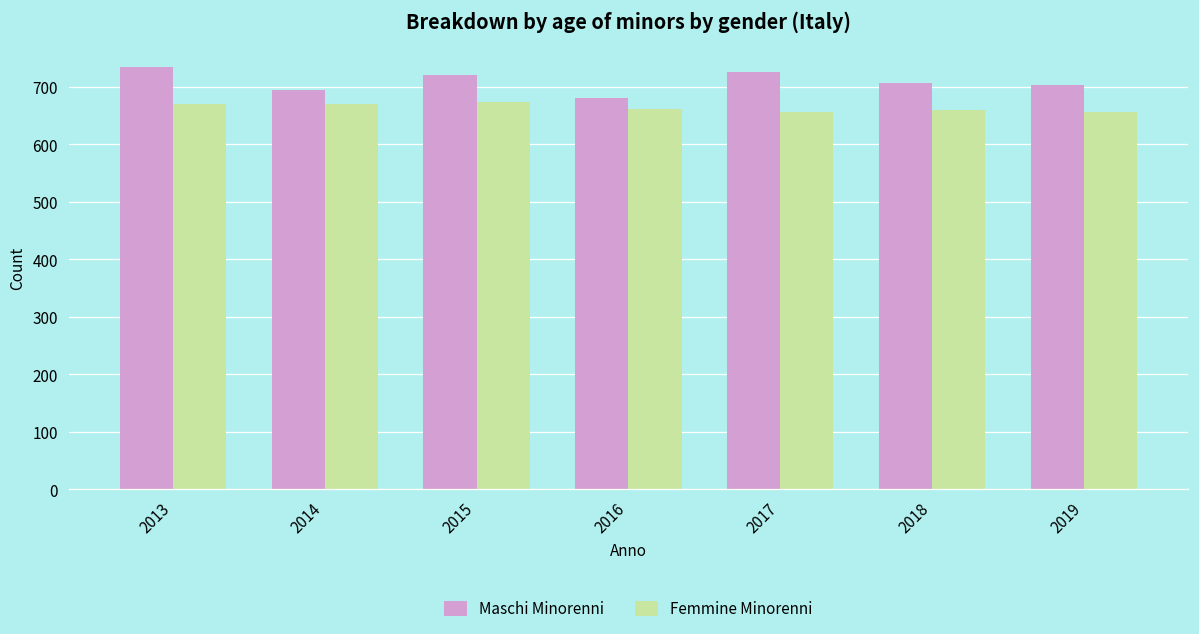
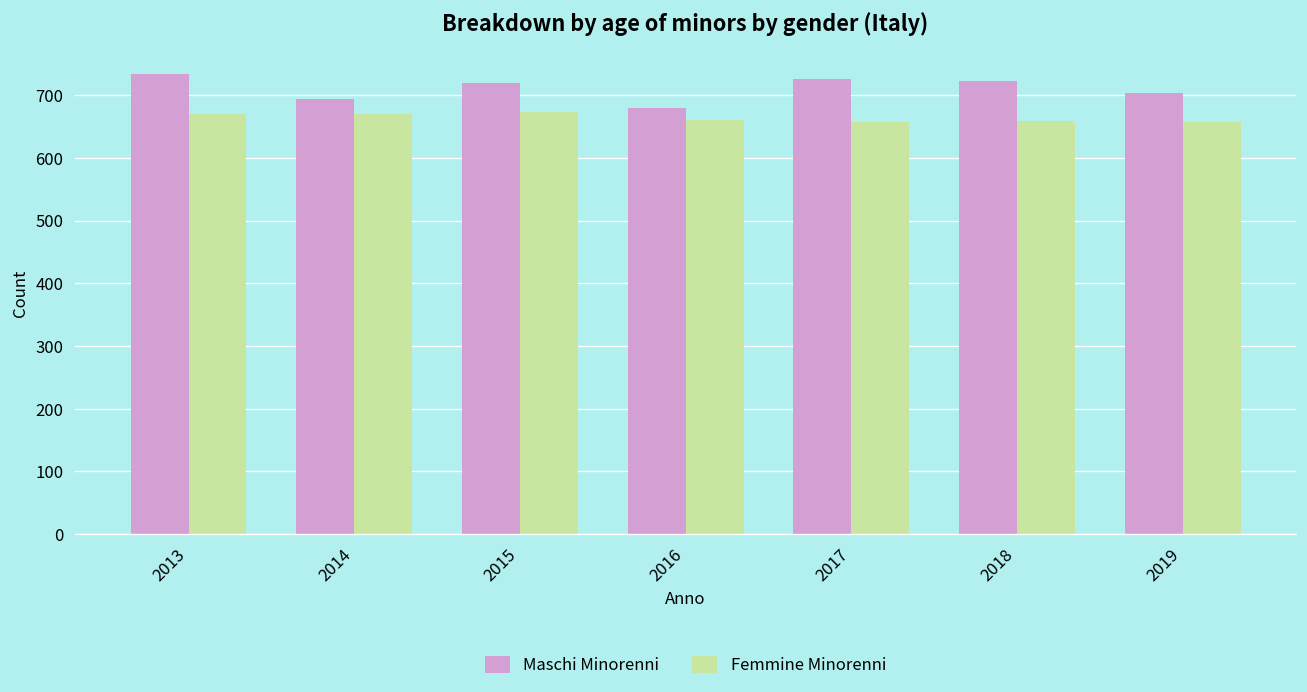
  {
    "Maschi Minorenni": {
      "2013": 730,
      "2014": 690,
      "2015": 720,
      "2016": 680,
      "2017": 730,
-     "2018": 710,
+     "2018": 720,
      "2019": 700
    },
    "Femmine Minorenni": {
      "2013": 670,
      "2014": 670,
      "2015": 670,
      "2016": 660,
      "2017": 660,
      "2018": 660,
      "2019": 660
    }
  }
